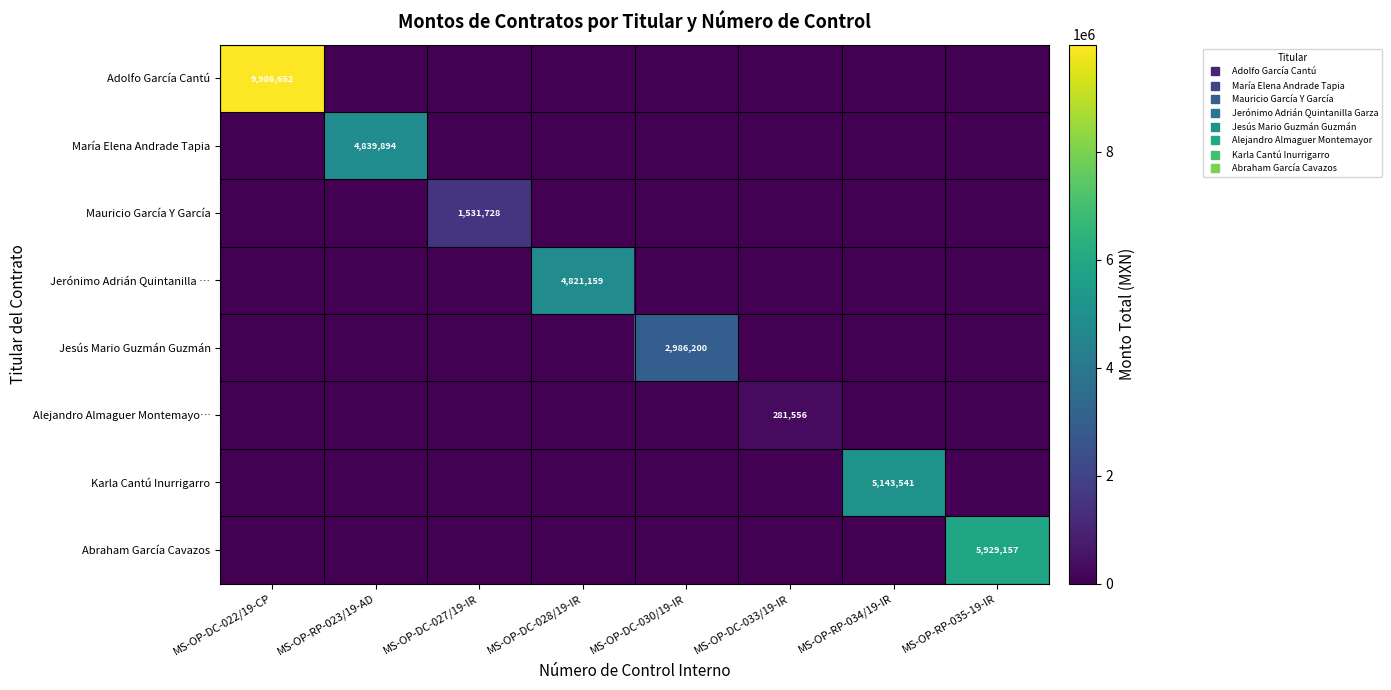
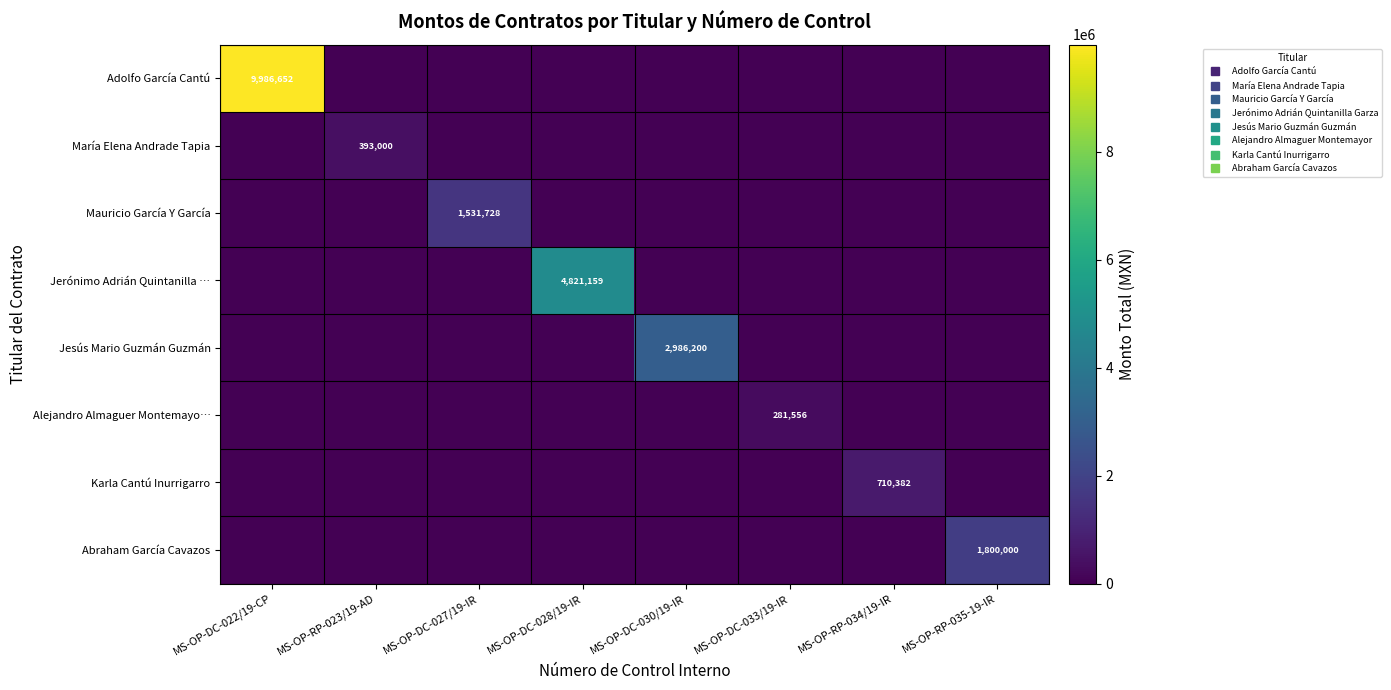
  {
    "Adolfo García Cantú": {
      "MS-OP-DC-022/19-CP": "9,986,652"
    },
    "María Elena Andrade Tapia": {
-     "MS-OP-RP-023/19-AD": "4,839,894"
+     "MS-OP-RP-023/19-AD": "393,000"
    },
    "Mauricio García Y García": {
      "MS-OP-DC-027/19-IR": "1,531,728"
    },
    "Jerónimo Adrián Quintanilla …": {
      "MS-OP-DC-028/19-IR": "4,821,159"
    },
    "Jesús Mario Guzmán Guzmán": {
      "MS-OP-DC-030/19-IR": "2,986,200"
    },
    "Alejandro Almaguer Montemayo…": {
      "MS-OP-DC-033/19-IR": "281,556"
    },
    "Karla Cantú Inurrigarro": {
-     "MS-OP-RP-034/19-IR": "5,143,541"
+     "MS-OP-RP-034/19-IR": "710,382"
    },
    "Abraham García Cavazos": {
-     "MS-OP-RP-035-19-IR": "5,929,157"
+     "MS-OP-RP-035-19-IR": "1,800,000"
    }
  }
